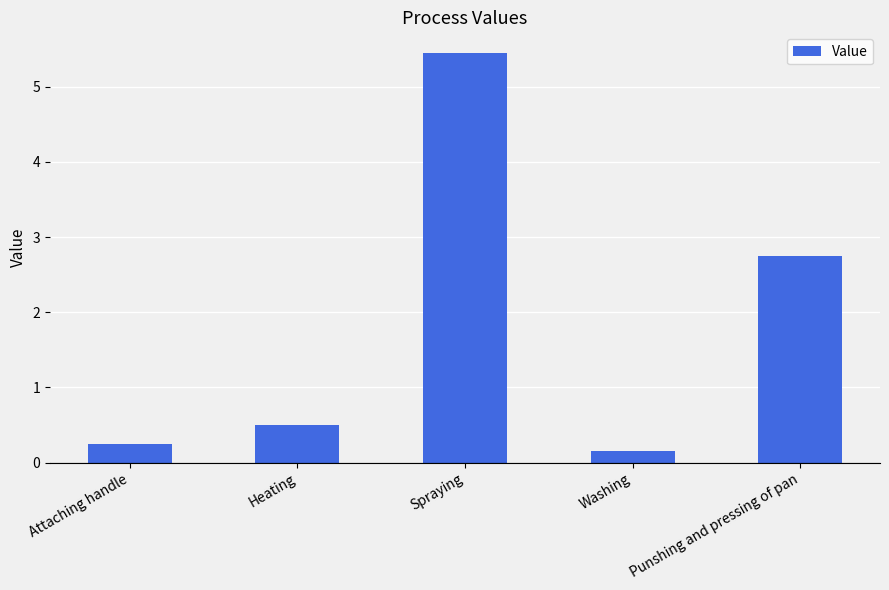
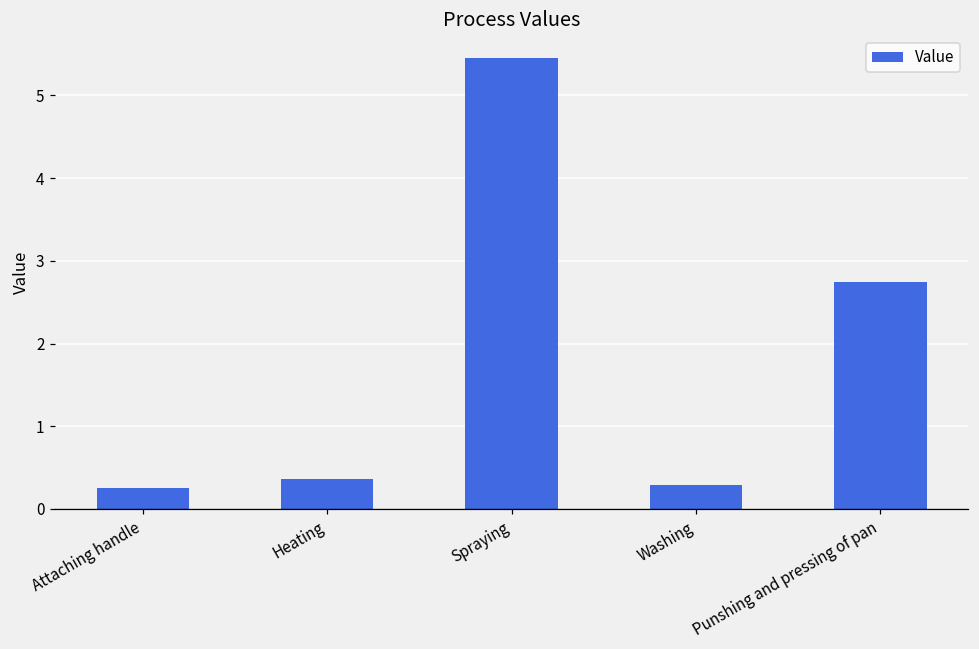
  {
    "Attaching handle": 0.2,
-   "Heating": 0.5,
+   "Heating": 0.4,
    "Spraying": 5.5,
-   "Washing": 0.2,
+   "Washing": 0.3,
    "Punshing and pressing of pan": 2.7
  }
